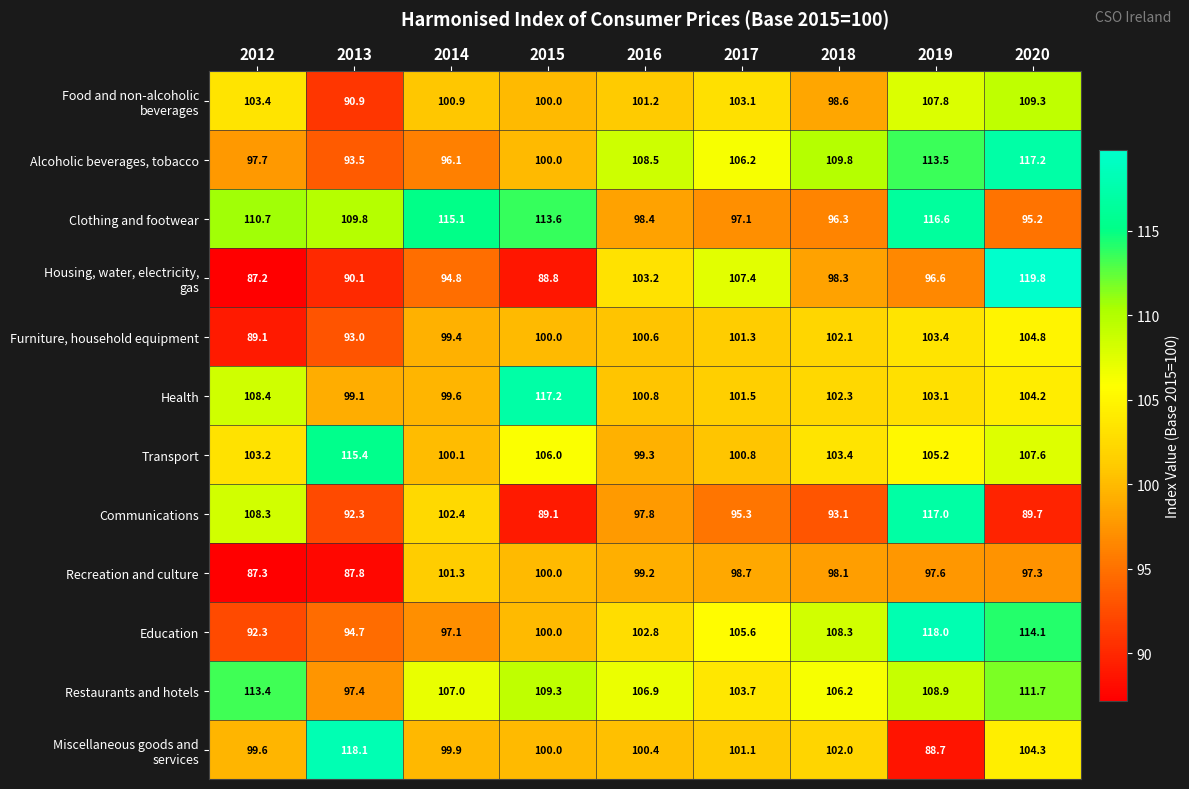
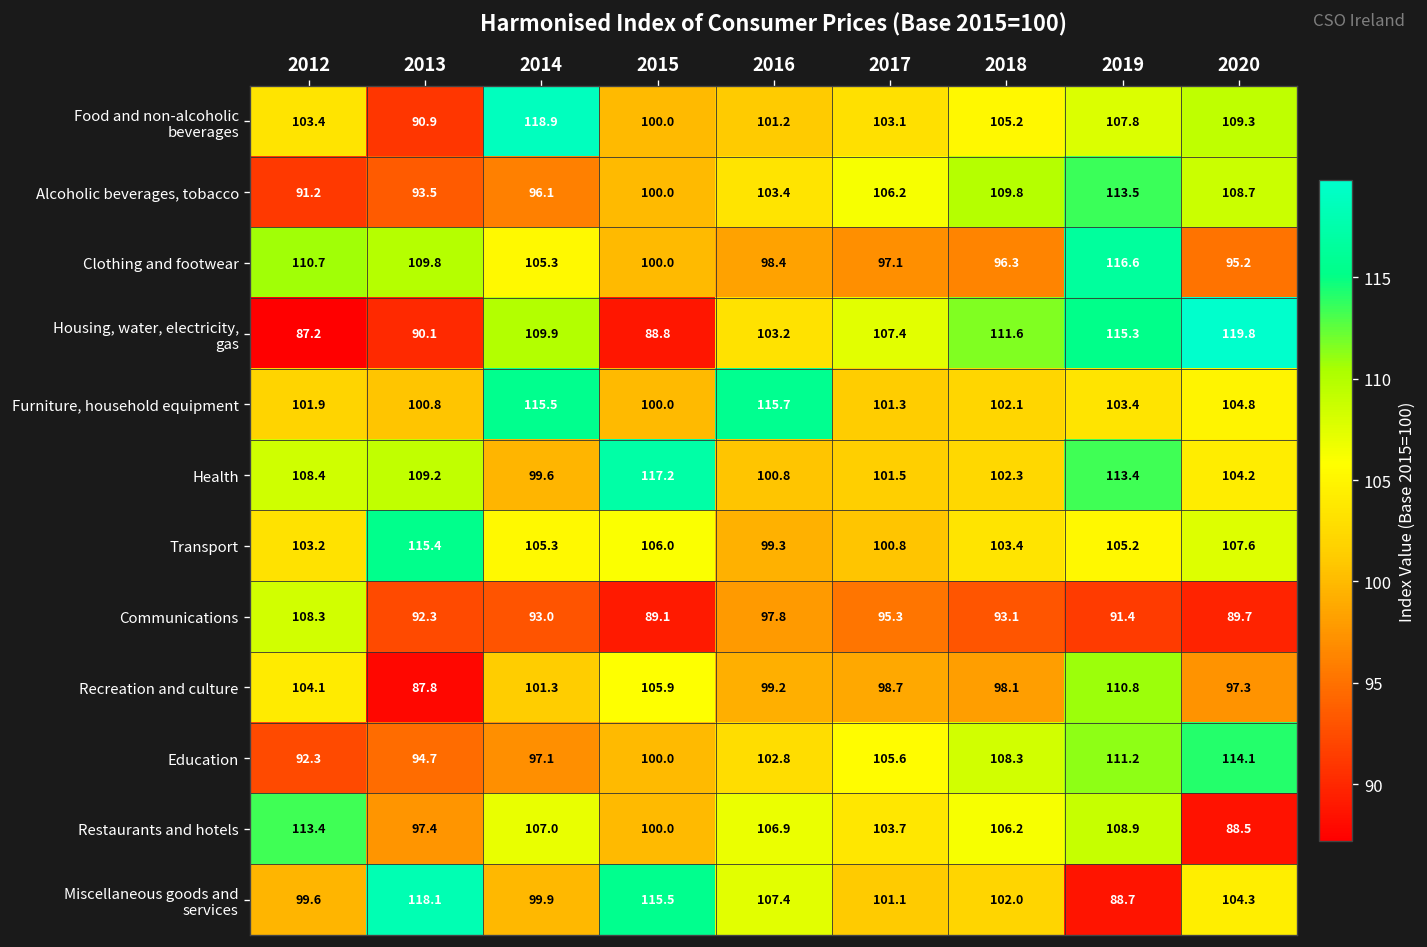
  {
    "Food and non-alcoholic beverages": {
      "2012": 103.4,
      "2013": 90.9,
-     "2014": 100.9,
+     "2014": 118.9,
      "2015": 100.0,
      "2016": 101.2,
      "2017": 103.1,
-     "2018": 98.6,
+     "2018": 105.2,
      "2019": 107.8,
      "2020": 109.3
    },
    "Alcoholic beverages, tobacco": {
-     "2012": 97.7,
+     "2012": 91.2,
      "2013": 93.5,
      "2014": 96.1,
      "2015": 100.0,
-     "2016": 108.5,
+     "2016": 103.4,
      "2017": 106.2,
      "2018": 109.8,
      "2019": 113.5,
-     "2020": 117.2
+     "2020": 108.7
    },
    "Clothing and footwear": {
      "2012": 110.7,
      "2013": 109.8,
-     "2014": 115.1,
-     "2015": 113.6,
+     "2014": 105.3,
+     "2015": 100.0,
      "2016": 98.4,
      "2017": 97.1,
      "2018": 96.3,
      "2019": 116.6,
      "2020": 95.2
    },
    "Housing, water, electricity, gas": {
      "2012": 87.2,
      "2013": 90.1,
-     "2014": 94.8,
+     "2014": 109.9,
      "2015": 88.8,
      "2016": 103.2,
      "2017": 107.4,
-     "2018": 98.3,
-     "2019": 96.6,
+     "2018": 111.6,
+     "2019": 115.3,
      "2020": 119.8
    },
    "Furniture, household equipment": {
-     "2012": 89.1,
-     "2013": 93.0,
-     "2014": 99.4,
+     "2012": 101.9,
+     "2013": 100.8,
+     "2014": 115.5,
      "2015": 100.0,
-     "2016": 100.6,
+     "2016": 115.7,
      "2017": 101.3,
      "2018": 102.1,
      "2019": 103.4,
      "2020": 104.8
    },
    "Health": {
      "2012": 108.4,
-     "2013": 99.1,
+     "2013": 109.2,
      "2014": 99.6,
      "2015": 117.2,
      "2016": 100.8,
      "2017": 101.5,
      "2018": 102.3,
-     "2019": 103.1,
+     "2019": 113.4,
      "2020": 104.2
    },
    "Transport": {
      "2012": 103.2,
      "2013": 115.4,
-     "2014": 100.1,
+     "2014": 105.3,
      "2015": 106.0,
      "2016": 99.3,
      "2017": 100.8,
      "2018": 103.4,
      "2019": 105.2,
      "2020": 107.6
    },
    "Communications": {
      "2012": 108.3,
      "2013": 92.3,
-     "2014": 102.4,
+     "2014": 93.0,
      "2015": 89.1,
      "2016": 97.8,
      "2017": 95.3,
      "2018": 93.1,
-     "2019": 117.0,
+     "2019": 91.4,
      "2020": 89.7
    },
    "Recreation and culture": {
-     "2012": 87.3,
+     "2012": 104.1,
      "2013": 87.8,
      "2014": 101.3,
-     "2015": 100.0,
+     "2015": 105.9,
      "2016": 99.2,
      "2017": 98.7,
      "2018": 98.1,
-     "2019": 97.6,
+     "2019": 110.8,
      "2020": 97.3
    },
    "Education": {
      "2012": 92.3,
      "2013": 94.7,
      "2014": 97.1,
      "2015": 100.0,
      "2016": 102.8,
      "2017": 105.6,
      "2018": 108.3,
-     "2019": 118.0,
+     "2019": 111.2,
      "2020": 114.1
    },
    "Restaurants and hotels": {
      "2012": 113.4,
      "2013": 97.4,
      "2014": 107.0,
-     "2015": 109.3,
+     "2015": 100.0,
      "2016": 106.9,
      "2017": 103.7,
      "2018": 106.2,
      "2019": 108.9,
-     "2020": 111.7
+     "2020": 88.5
    },
    "Miscellaneous goods and services": {
      "2012": 99.6,
      "2013": 118.1,
      "2014": 99.9,
-     "2015": 100.0,
-     "2016": 100.4,
+     "2015": 115.5,
+     "2016": 107.4,
      "2017": 101.1,
      "2018": 102.0,
      "2019": 88.7,
      "2020": 104.3
    }
  }
